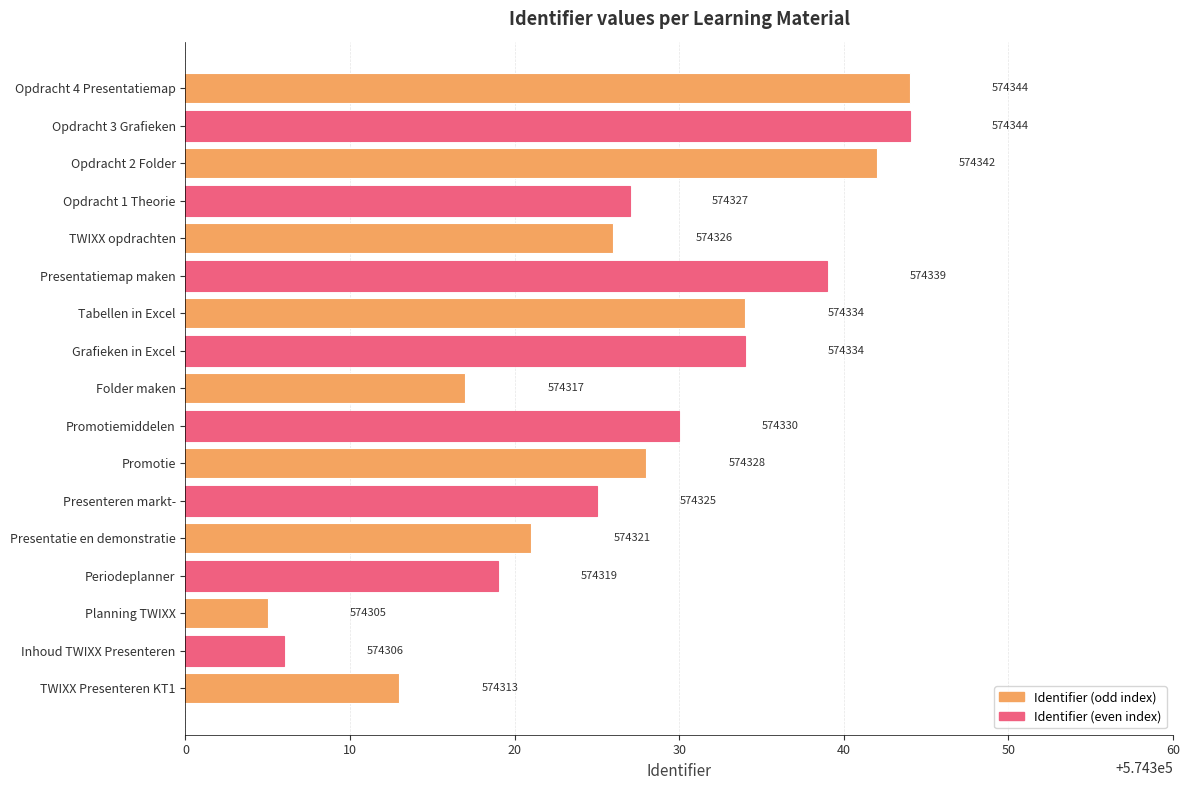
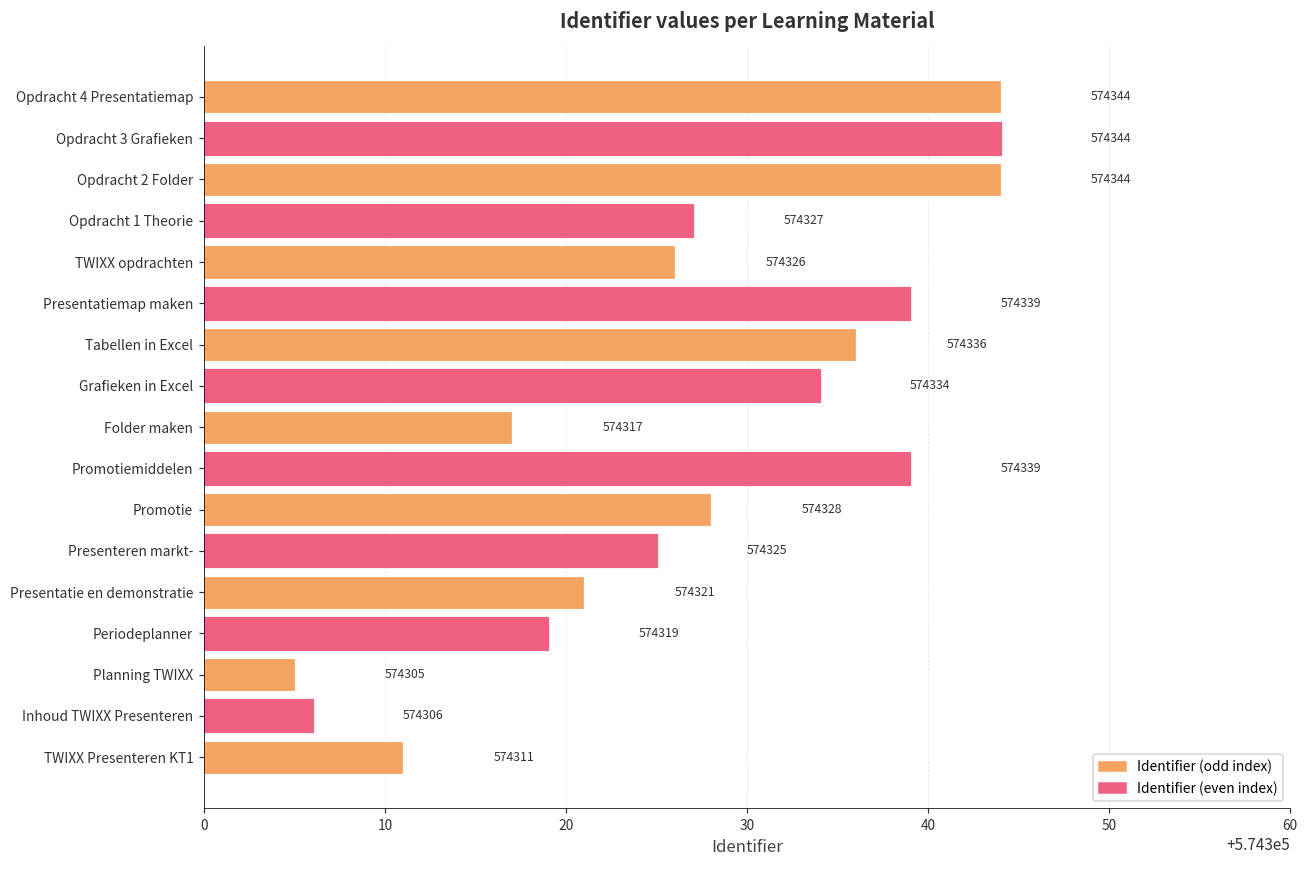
  {
-   "Opdracht 2 Folder": 574342,
-   "Tabellen in Excel": 574334,
-   "Promotiemiddelen": 574330,
-   "TWIXX Presenteren KT1": 574313
+   "Opdracht 2 Folder": 574344,
+   "Tabellen in Excel": 574336,
+   "Promotiemiddelen": 574339,
+   "TWIXX Presenteren KT1": 574311
  }
